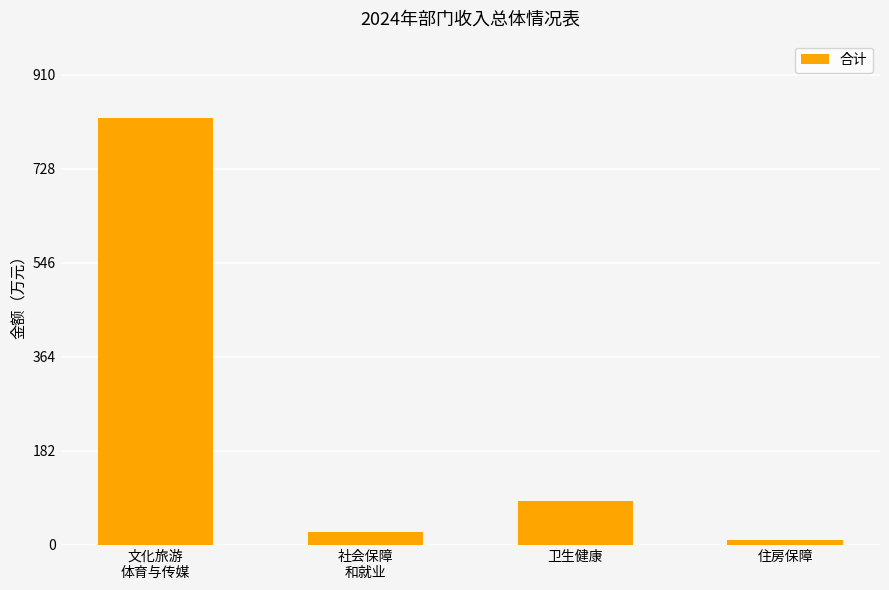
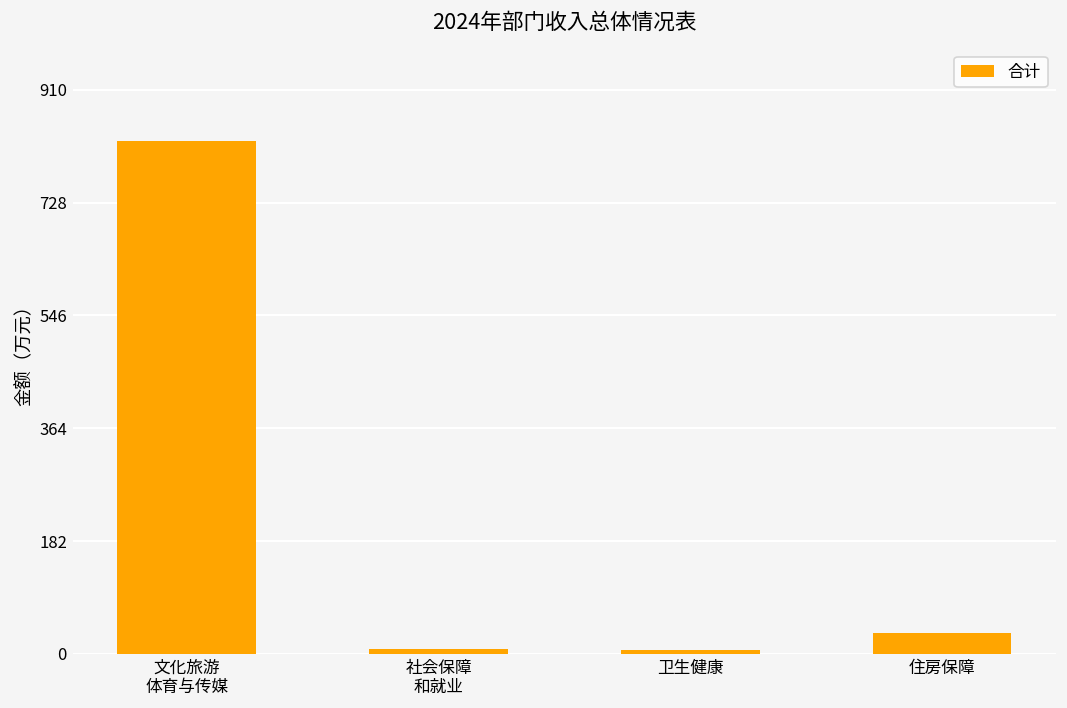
  {
    "文化旅游 体育与传媒": 830,
-   "社会保障 和就业": 20,
-   "卫生健康": 80,
-   "住房保障": 10
+   "社会保障 和就业": 10,
+   "卫生健康": 10,
+   "住房保障": 30
  }
